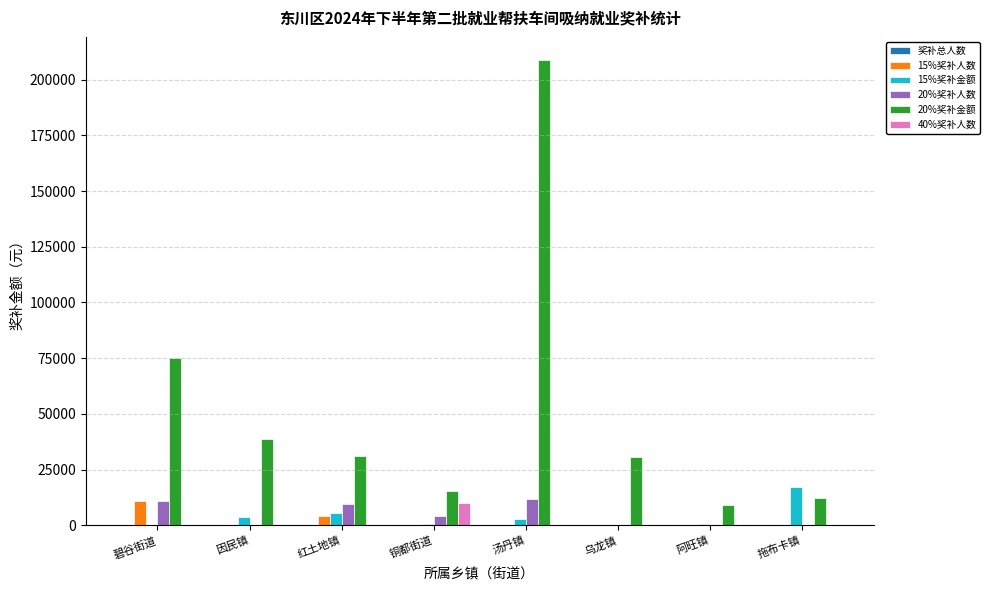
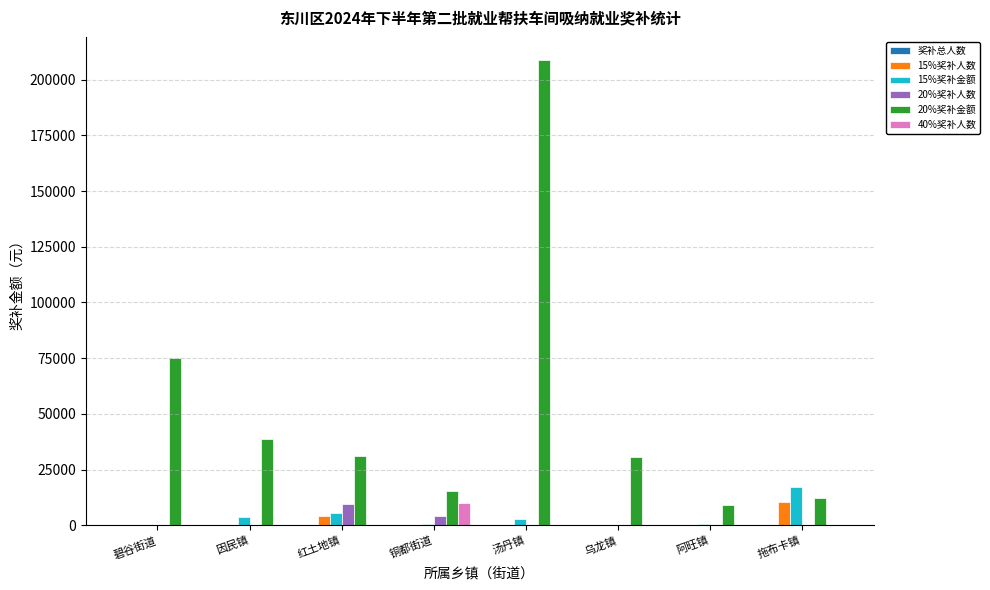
  {
    "15%奖补人数": {
-     "碧谷街道": 11000,
+     "碧谷街道": 0,
      "红土地镇": 4000,
      "乌龙镇": 0,
-     "拖布卡镇": 0
+     "拖布卡镇": 11000
    },
    "15%奖补金额": {
      "因民镇": 4000,
      "红土地镇": 6000,
      "汤丹镇": 3000,
      "乌龙镇": 0,
      "拖布卡镇": 17000
    },
    "20%奖补人数": {
-     "碧谷街道": 11000,
+     "碧谷街道": 0,
      "红土地镇": 10000,
      "铜都街道": 4000,
-     "汤丹镇": 12000
+     "汤丹镇": 0
    },
    "20%奖补金额": {
      "碧谷街道": 75000,
      "因民镇": 39000,
      "红土地镇": 31000,
      "铜都街道": 15000,
      "汤丹镇": 209000,
      "乌龙镇": 31000,
      "阿旺镇": 9000,
      "拖布卡镇": 12000
    },
    "40%奖补人数": {
      "碧谷街道": 0,
      "红土地镇": 0,
      "铜都街道": 10000,
      "汤丹镇": 0,
      "乌龙镇": 0,
      "阿旺镇": 0,
      "拖布卡镇": 0
    }
  }
